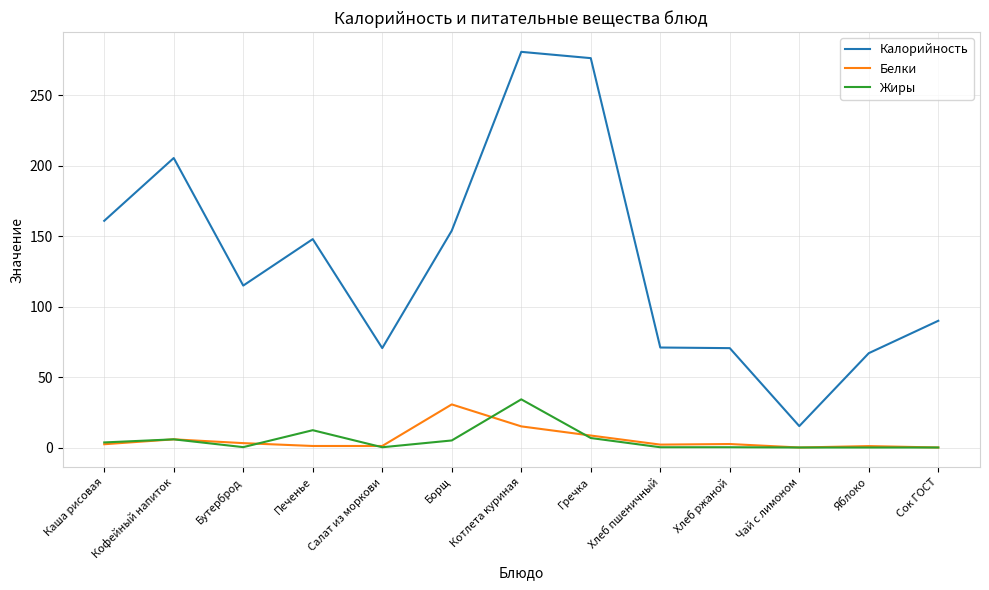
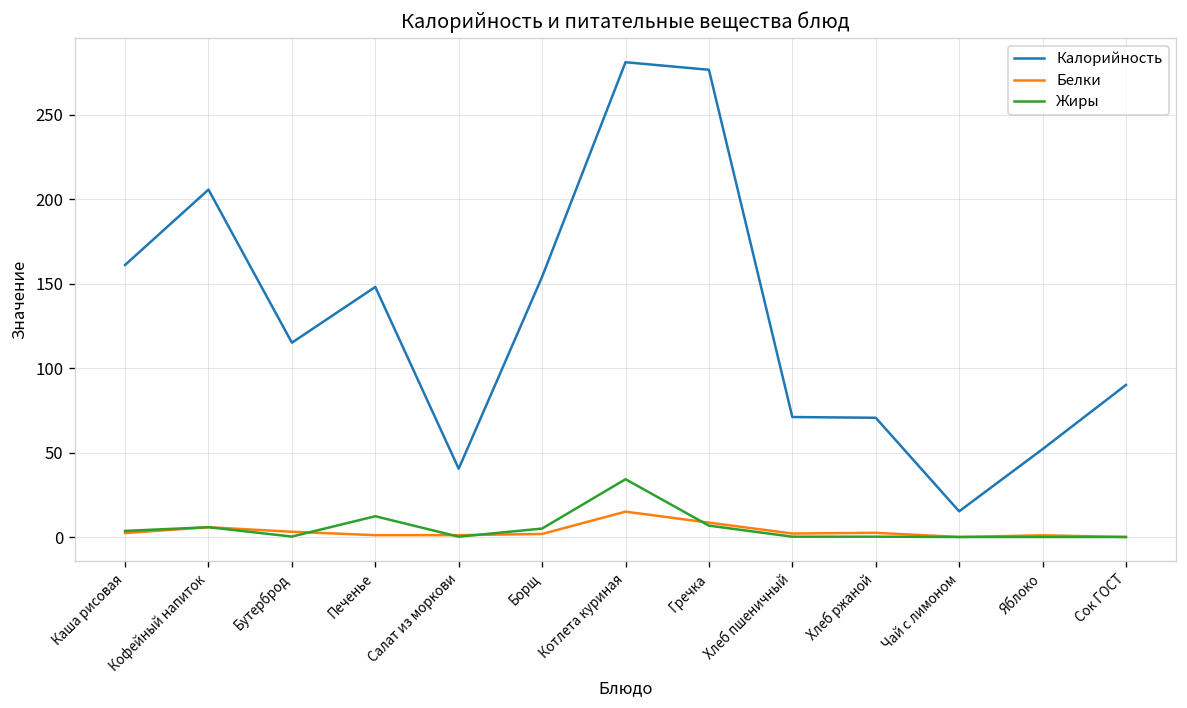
  {
    "Калорийность": {
      "Каша рисовая": 161,
      "Кофейный напиток": 206,
      "Бутерброд": 115,
      "Печенье": 148,
-     "Салат из моркови": 71,
+     "Салат из моркови": 40,
      "Борщ": 154,
      "Котлета куриная": 281,
      "Гречка": 277,
      "Хлеб пшеничный": 71,
      "Хлеб ржаной": 71,
      "Чай с лимоном": 15,
-     "Яблоко": 67,
+     "Яблоко": 52,
      "Сок ГОСТ": 90
    },
    "Белки": {
      "Бутерброд": 3,
      "Печенье": 1,
-     "Борщ": 31,
+     "Борщ": 2,
      "Котлета куриная": 15,
      "Хлеб пшеничный": 2,
      "Хлеб ржаной": 2
    },
    "Жиры": {
      "Бутерброд": 0,
      "Печенье": 12,
      "Борщ": 5,
      "Котлета куриная": 34,
      "Хлеб пшеничный": 0,
      "Хлеб ржаной": 0
    }
  }
